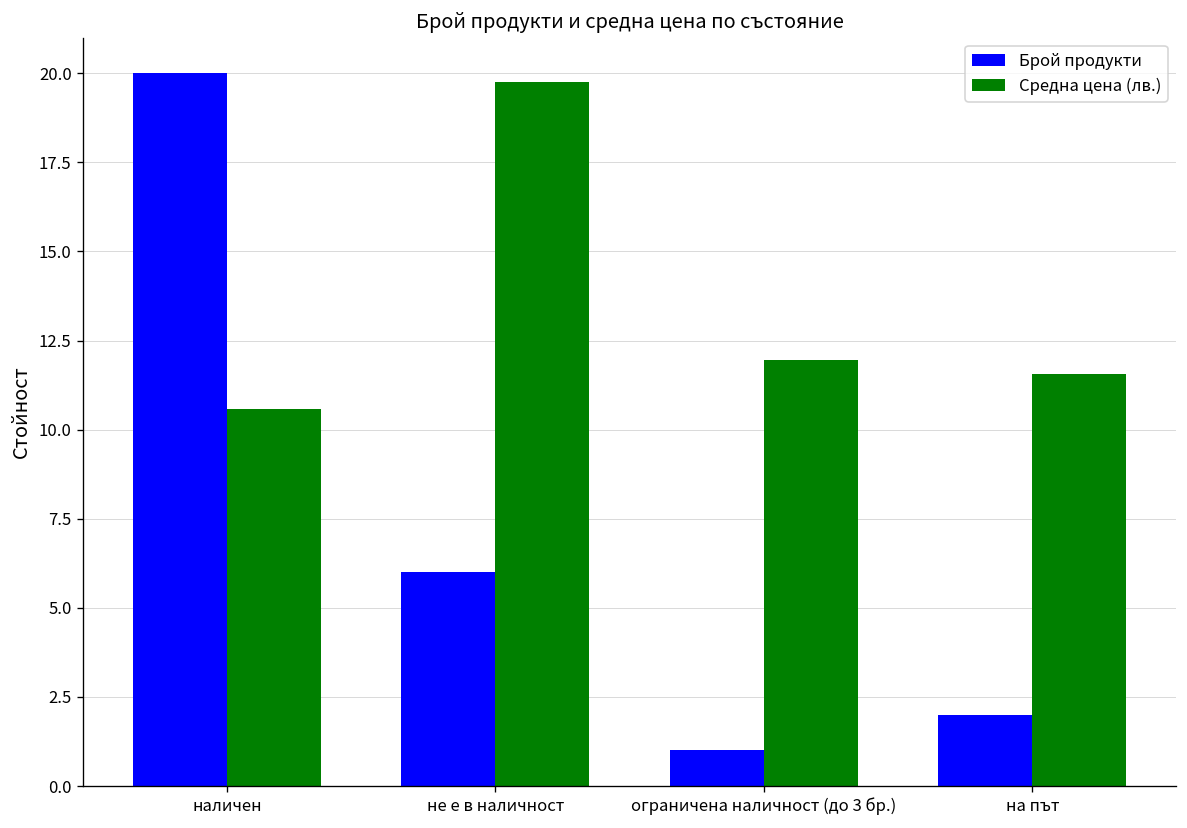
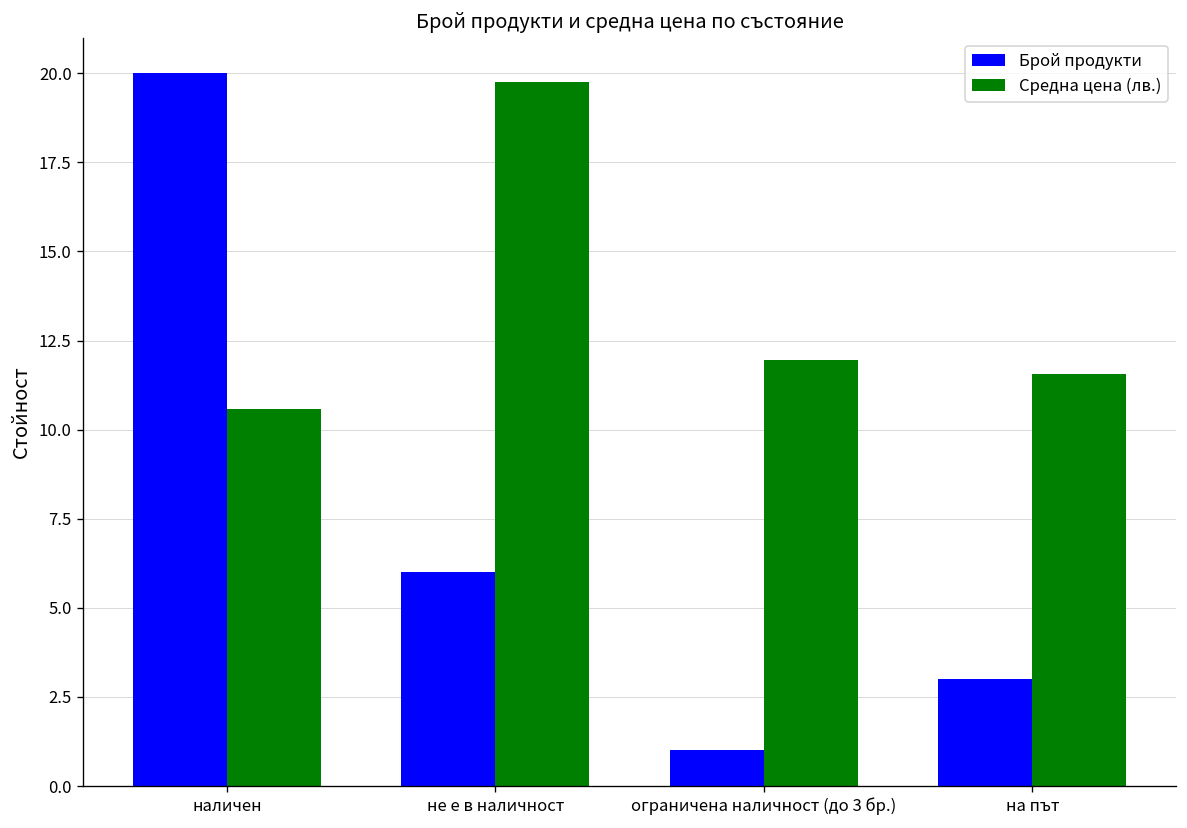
  {
    "Брой продукти": {
      "наличен": 20,
      "не е в наличност": 6,
      "ограничена наличност (до 3 бр.)": 1,
-     "на път": 2
+     "на път": 3
    },
    "Средна цена (лв.)": {
      "наличен": 10.6,
      "не е в наличност": 19.8,
      "ограничена наличност (до 3 бр.)": 12,
      "на път": 11.6
    }
  }
